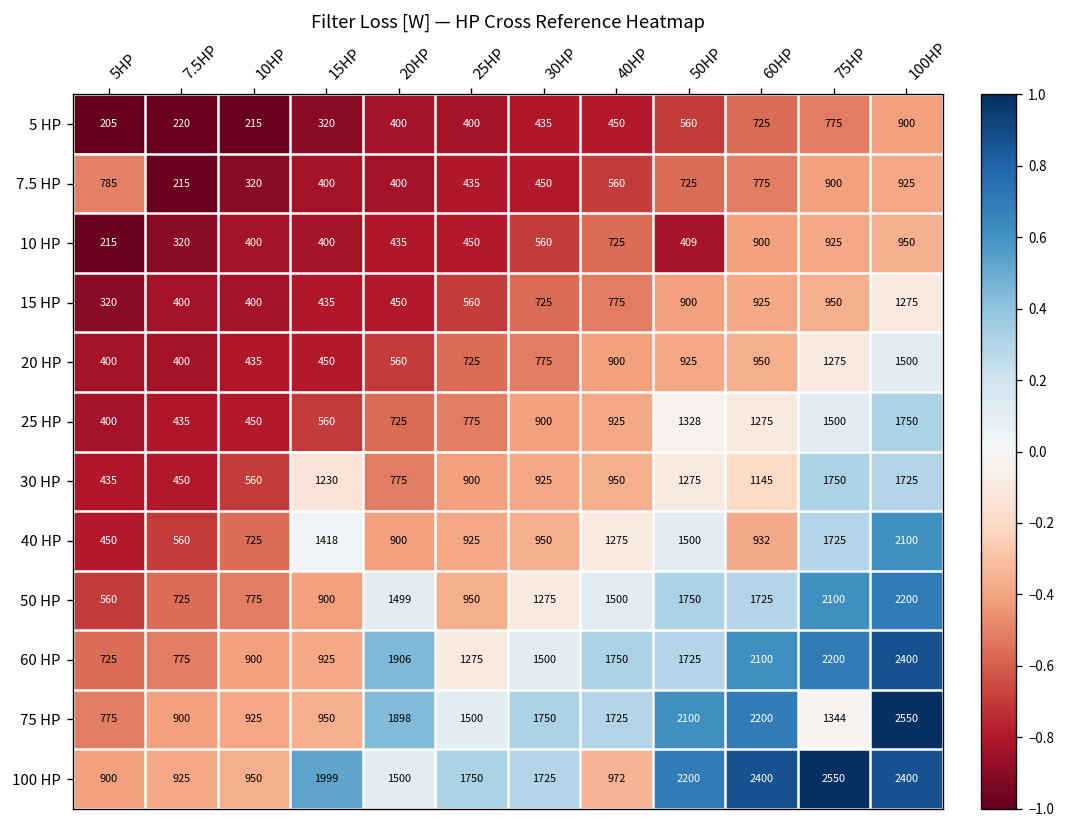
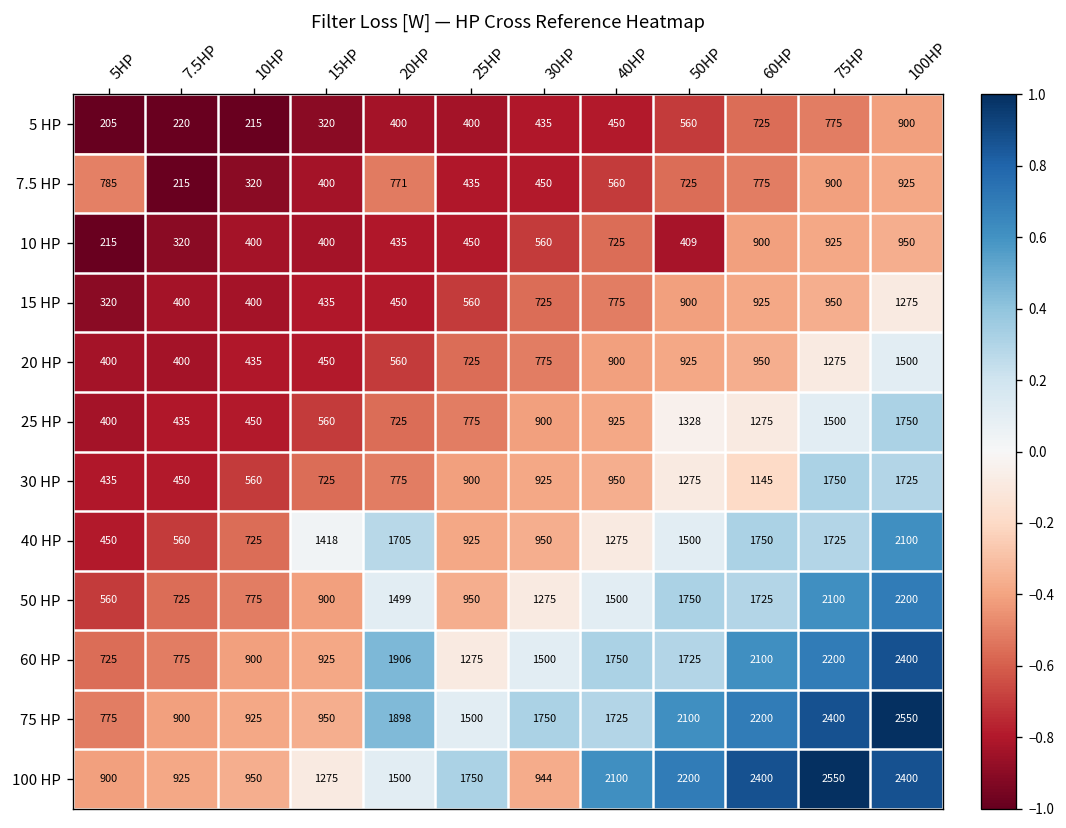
  {
    "5 HP": {
      "5HP": 205,
      "7.5HP": 220,
      "10HP": 215,
      "15HP": 320,
      "20HP": 400,
      "25HP": 400,
      "30HP": 435,
      "40HP": 450,
      "50HP": 560,
      "60HP": 725,
      "75HP": 775,
      "100HP": 900
    },
    "7.5 HP": {
      "5HP": 785,
      "7.5HP": 215,
      "10HP": 320,
      "15HP": 400,
-     "20HP": 400,
+     "20HP": 771,
      "25HP": 435,
      "30HP": 450,
      "40HP": 560,
      "50HP": 725,
      "60HP": 775,
      "75HP": 900,
      "100HP": 925
    },
    "10 HP": {
      "5HP": 215,
      "7.5HP": 320,
      "10HP": 400,
      "15HP": 400,
      "20HP": 435,
      "25HP": 450,
      "30HP": 560,
      "40HP": 725,
      "50HP": 409,
      "60HP": 900,
      "75HP": 925,
      "100HP": 950
    },
    "15 HP": {
      "5HP": 320,
      "7.5HP": 400,
      "10HP": 400,
      "15HP": 435,
      "20HP": 450,
      "25HP": 560,
      "30HP": 725,
      "40HP": 775,
      "50HP": 900,
      "60HP": 925,
      "75HP": 950,
      "100HP": 1275
    },
    "20 HP": {
      "5HP": 400,
      "7.5HP": 400,
      "10HP": 435,
      "15HP": 450,
      "20HP": 560,
      "25HP": 725,
      "30HP": 775,
      "40HP": 900,
      "50HP": 925,
      "60HP": 950,
      "75HP": 1275,
      "100HP": 1500
    },
    "25 HP": {
      "5HP": 400,
      "7.5HP": 435,
      "10HP": 450,
      "15HP": 560,
      "20HP": 725,
      "25HP": 775,
      "30HP": 900,
      "40HP": 925,
      "50HP": 1328,
      "60HP": 1275,
      "75HP": 1500,
      "100HP": 1750
    },
    "30 HP": {
      "5HP": 435,
      "7.5HP": 450,
      "10HP": 560,
-     "15HP": 1230,
+     "15HP": 725,
      "20HP": 775,
      "25HP": 900,
      "30HP": 925,
      "40HP": 950,
      "50HP": 1275,
      "60HP": 1145,
      "75HP": 1750,
      "100HP": 1725
    },
    "40 HP": {
      "5HP": 450,
      "7.5HP": 560,
      "10HP": 725,
      "15HP": 1418,
-     "20HP": 900,
+     "20HP": 1705,
      "25HP": 925,
      "30HP": 950,
      "40HP": 1275,
      "50HP": 1500,
-     "60HP": 932,
+     "60HP": 1750,
      "75HP": 1725,
      "100HP": 2100
    },
    "50 HP": {
      "5HP": 560,
      "7.5HP": 725,
      "10HP": 775,
      "15HP": 900,
      "20HP": 1499,
      "25HP": 950,
      "30HP": 1275,
      "40HP": 1500,
      "50HP": 1750,
      "60HP": 1725,
      "75HP": 2100,
      "100HP": 2200
    },
    "60 HP": {
      "5HP": 725,
      "7.5HP": 775,
      "10HP": 900,
      "15HP": 925,
      "20HP": 1906,
      "25HP": 1275,
      "30HP": 1500,
      "40HP": 1750,
      "50HP": 1725,
      "60HP": 2100,
      "75HP": 2200,
      "100HP": 2400
    },
    "75 HP": {
      "5HP": 775,
      "7.5HP": 900,
      "10HP": 925,
      "15HP": 950,
      "20HP": 1898,
      "25HP": 1500,
      "30HP": 1750,
      "40HP": 1725,
      "50HP": 2100,
      "60HP": 2200,
-     "75HP": 1344,
+     "75HP": 2400,
      "100HP": 2550
    },
    "100 HP": {
      "5HP": 900,
      "7.5HP": 925,
      "10HP": 950,
-     "15HP": 1999,
+     "15HP": 1275,
      "20HP": 1500,
      "25HP": 1750,
-     "30HP": 1725,
-     "40HP": 972,
+     "30HP": 944,
+     "40HP": 2100,
      "50HP": 2200,
      "60HP": 2400,
      "75HP": 2550,
      "100HP": 2400
    }
  }
